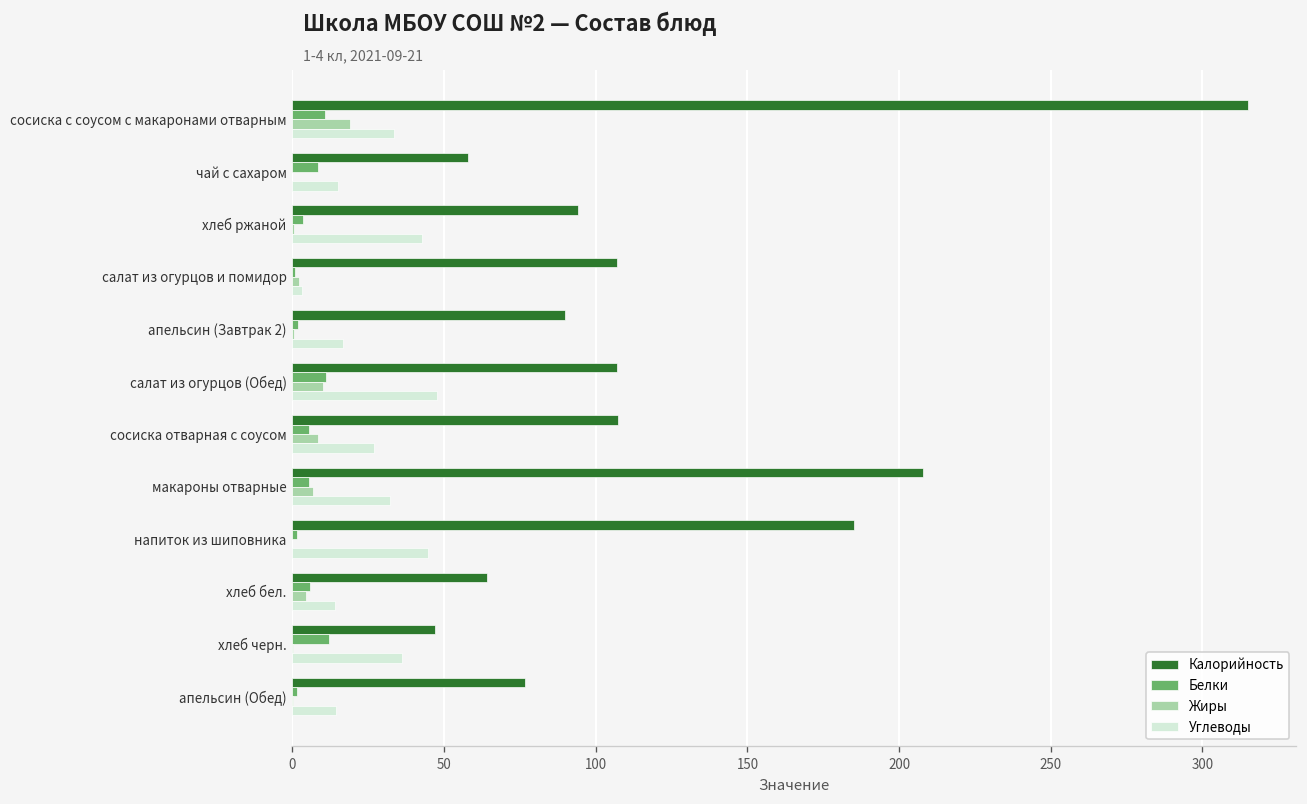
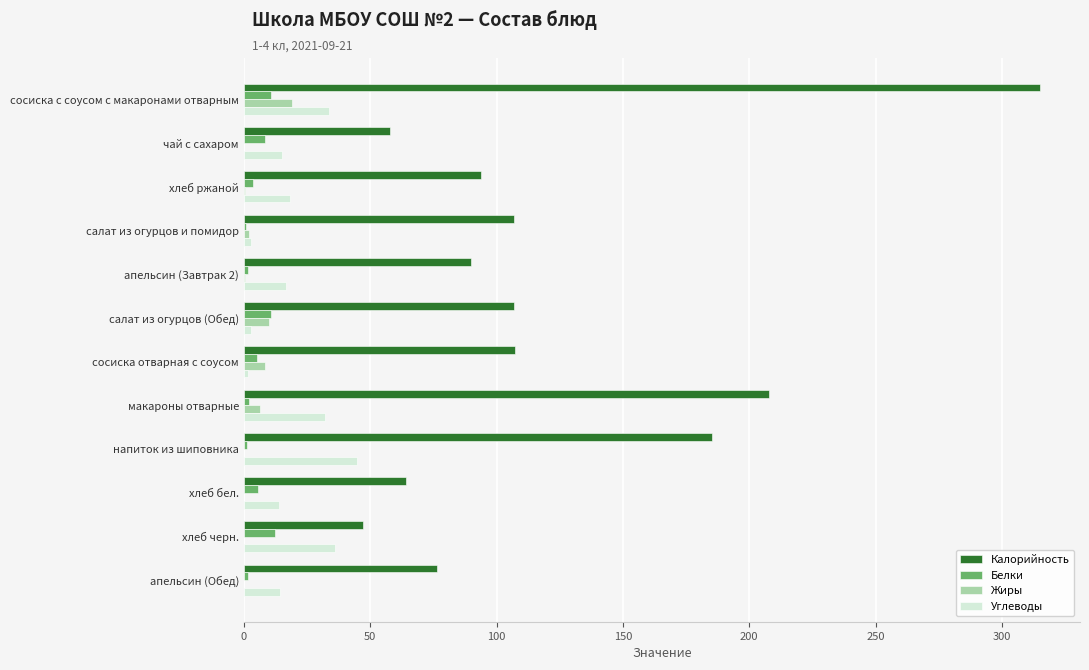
  {
    "Калорийность": {
      "сосиска с соусом с макаронами отварным": 315,
      "чай с сахаром": 58,
      "хлеб ржаной": 94,
      "салат из огурцов и помидор": 107,
      "апельсин (Завтрак 2)": 90,
      "салат из огурцов (Обед)": 107,
      "сосиска отварная с соусом": 107,
      "макароны отварные": 208,
      "напиток из шиповника": 185,
      "хлеб бел.": 64,
      "хлеб черн.": 47,
      "апельсин (Обед)": 77
    },
    "Белки": {
      "сосиска с соусом с макаронами отварным": 11,
      "чай с сахаром": 8,
      "хлеб ржаной": 4,
      "апельсин (Завтрак 2)": 2,
      "салат из огурцов (Обед)": 11,
      "сосиска отварная с соусом": 5,
-     "макароны отварные": 5,
+     "макароны отварные": 2,
      "напиток из шиповника": 1,
      "хлеб бел.": 6,
      "хлеб черн.": 12,
      "апельсин (Обед)": 2
    },
    "Жиры": {
      "сосиска с соусом с макаронами отварным": 19,
      "чай с сахаром": 0,
      "салат из огурцов и помидор": 2,
      "салат из огурцов (Обед)": 10,
      "сосиска отварная с соусом": 8,
      "макароны отварные": 7,
      "напиток из шиповника": 0,
-     "хлеб бел.": 5
+     "хлеб бел.": 0
    },
    "Углеводы": {
      "сосиска с соусом с макаронами отварным": 34,
      "чай с сахаром": 15,
-     "хлеб ржаной": 43,
+     "хлеб ржаной": 18,
      "салат из огурцов и помидор": 3,
      "апельсин (Завтрак 2)": 17,
-     "салат из огурцов (Обед)": 48,
-     "сосиска отварная с соусом": 27,
+     "салат из огурцов (Обед)": 3,
+     "сосиска отварная с соусом": 2,
      "макароны отварные": 32,
      "напиток из шиповника": 45,
      "хлеб бел.": 14,
      "хлеб черн.": 36,
      "апельсин (Обед)": 14
    }
  }
